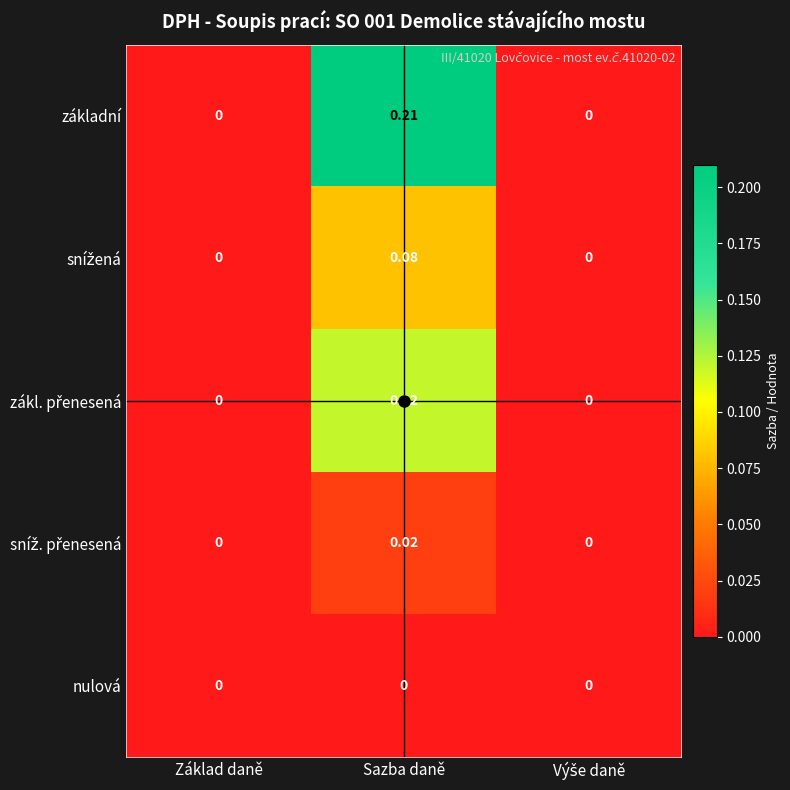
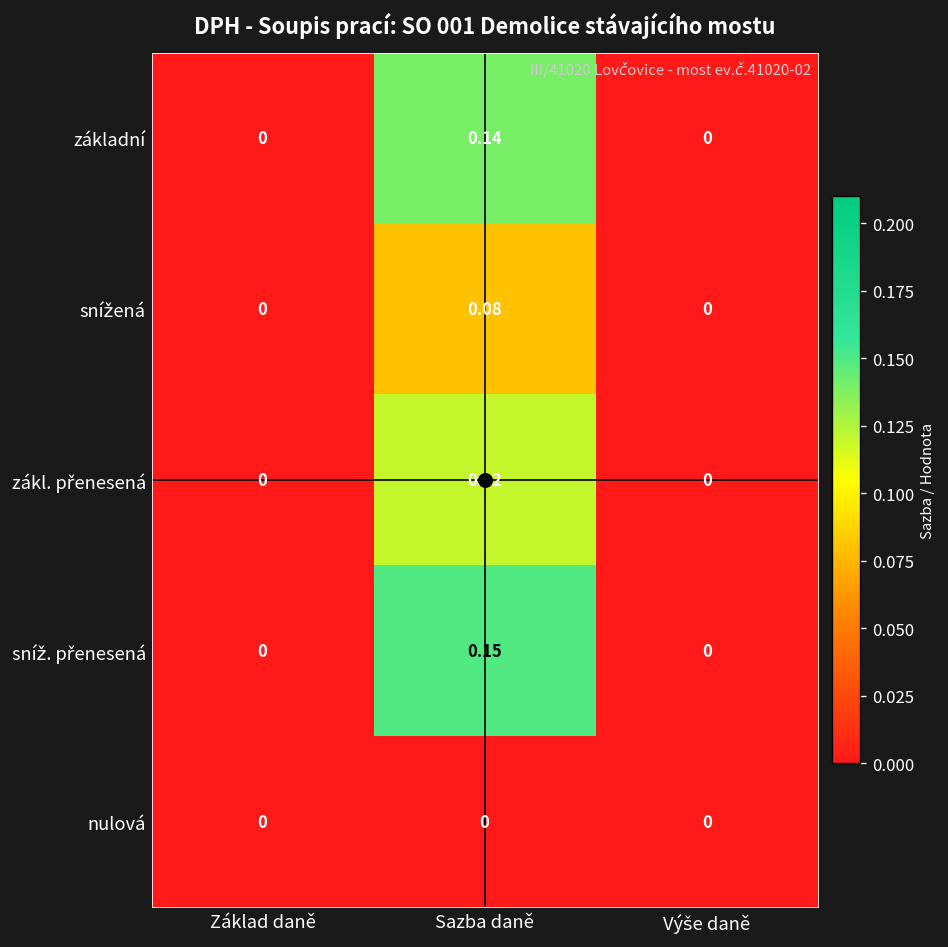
  {
    "základní": {
      "Základ daně": 0,
-     "Sazba daně": 0.21
+     "Sazba daně": 0.14
    },
    "snížená": {
      "Základ daně": 0,
      "Sazba daně": 0.08,
      "Výše daně": 0
    },
    "zákl. přenesená": {
      "Základ daně": 0,
      "Výše daně": 0
    },
    "sníž. přenesená": {
      "Základ daně": 0,
-     "Sazba daně": 0.02,
+     "Sazba daně": 0.15,
      "Výše daně": 0
    },
    "nulová": {
      "Základ daně": 0,
      "Sazba daně": 0,
      "Výše daně": 0
    }
  }
